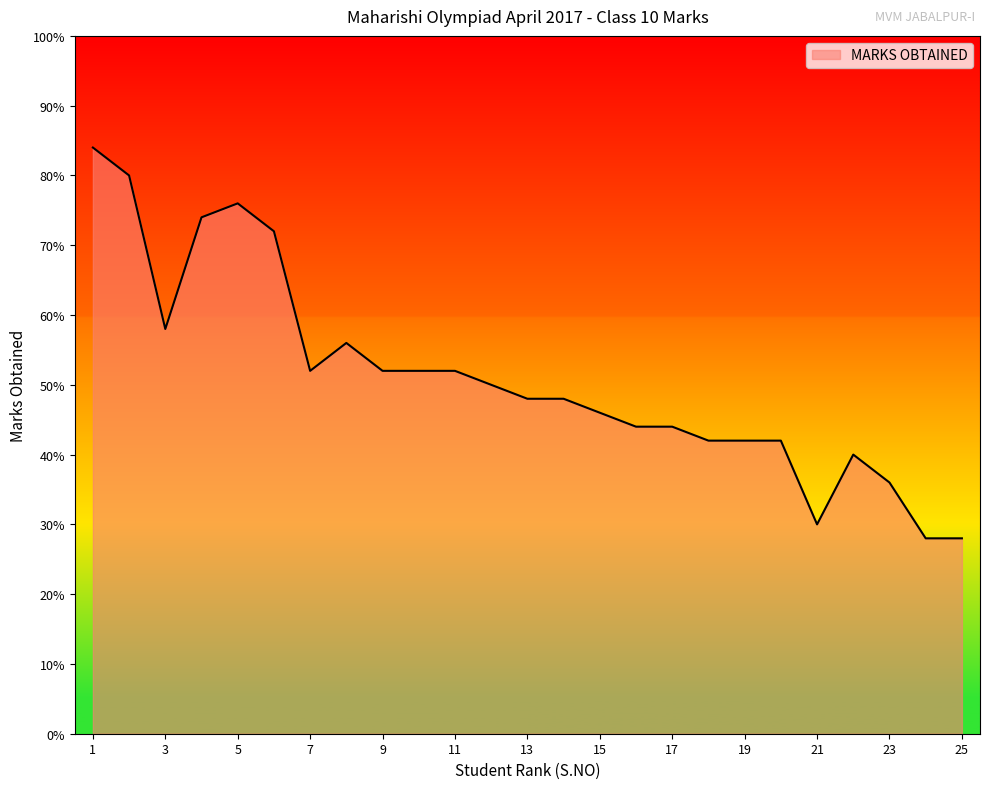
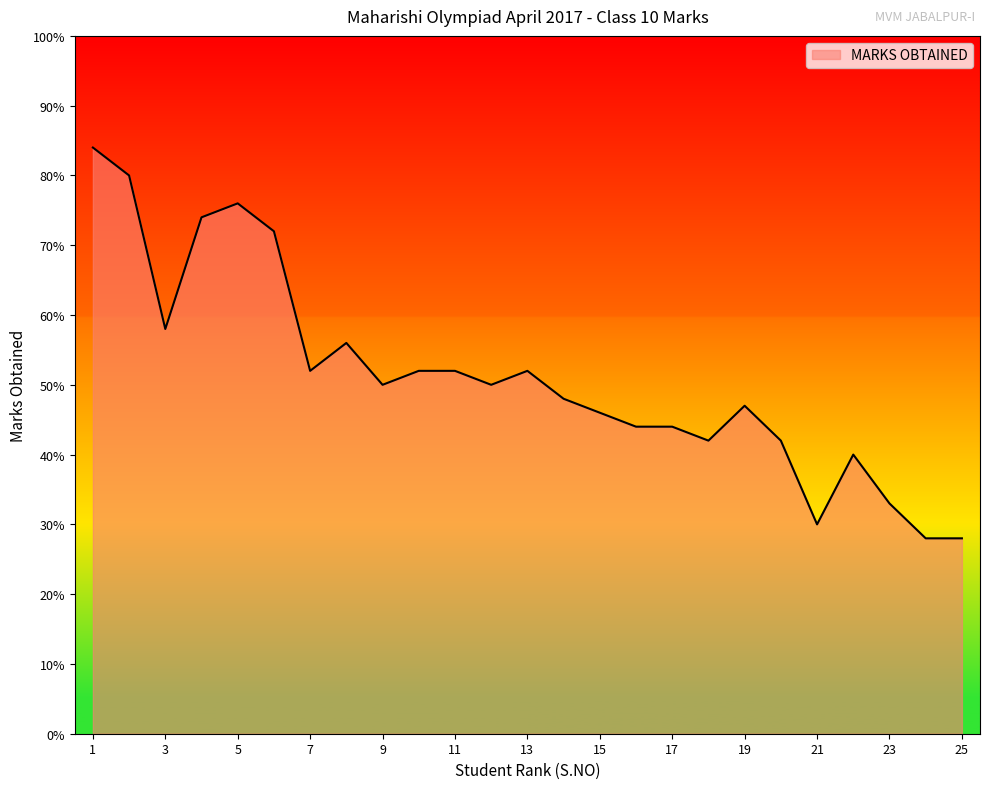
  {
    "1": "84%",
    "3": "58%",
    "5": "76%",
    "7": "52%",
-   "9": "52%",
+   "9": "50%",
    "11": "52%",
-   "13": "48%",
+   "13": "52%",
    "15": "46%",
    "17": "44%",
-   "19": "42%",
+   "19": "47%",
    "21": "30%",
-   "23": "36%",
+   "23": "33%",
    "25": "28%"
  }
